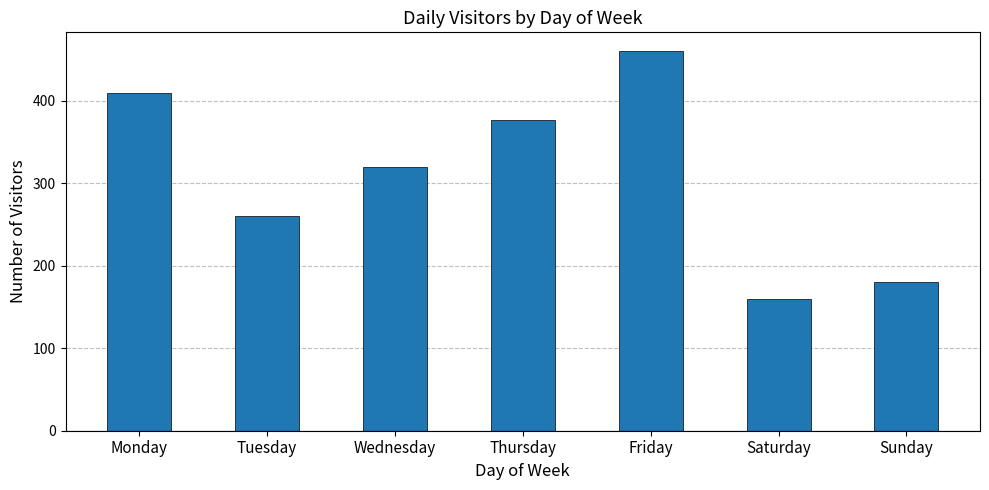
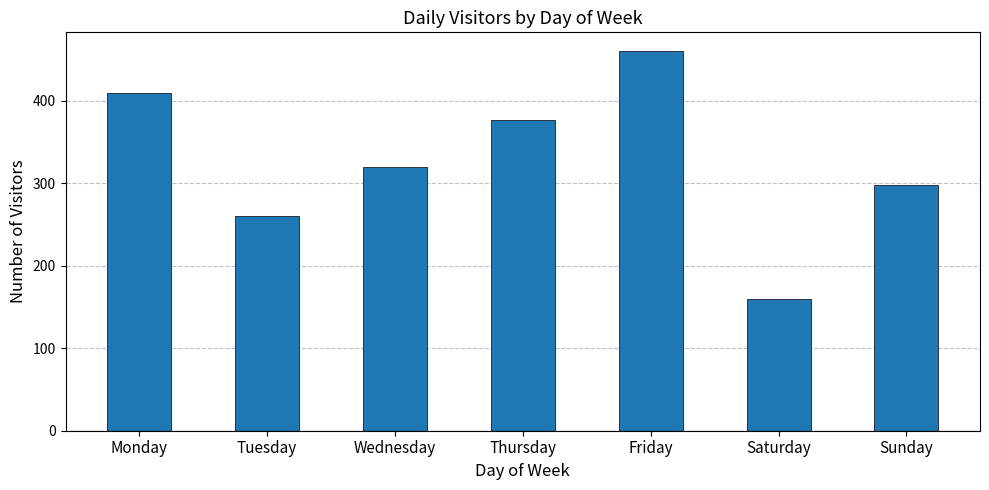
  {
    "Monday": 410,
    "Tuesday": 260,
    "Wednesday": 320,
    "Thursday": 380,
    "Friday": 460,
    "Saturday": 160,
-   "Sunday": 180
+   "Sunday": 300
  }
